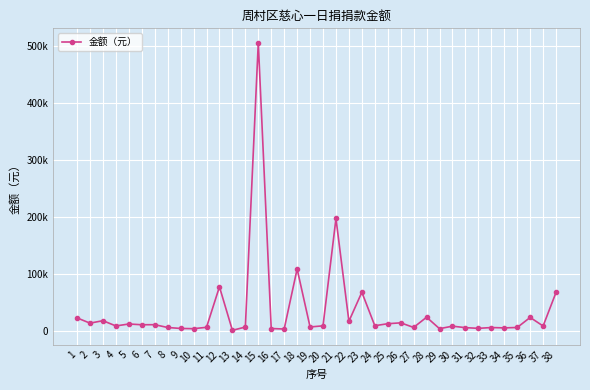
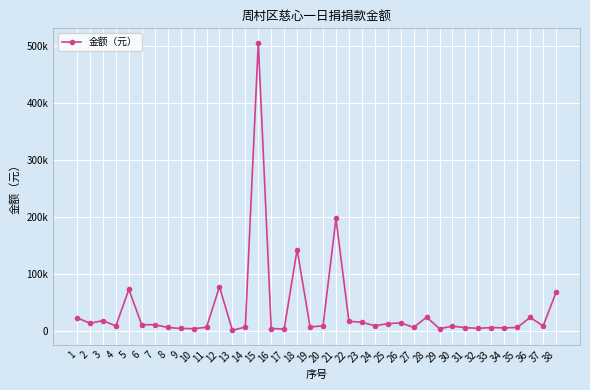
  {
    "1": 20000,
    "2": 10000,
    "3": 20000,
    "4": 10000,
-   "5": 10000,
+   "5": 70000,
    "6": 10000,
    "7": 10000,
    "8": 10000,
    "9": 0,
    "10": 0,
    "11": 10000,
    "12": 80000,
    "13": 0,
    "14": 10000,
    "15": 510000,
    "16": 0,
    "17": 0,
-   "18": 110000,
+   "18": 140000,
    "19": 10000,
    "20": 10000,
    "21": 200000,
    "22": 20000,
-   "23": 70000,
+   "23": 20000,
    "24": 10000,
    "25": 10000,
    "26": 10000,
    "27": 10000,
    "28": 20000,
    "29": 0,
    "30": 10000,
    "31": 10000,
    "32": 0,
    "33": 10000,
    "34": 10000,
    "35": 10000,
    "36": 20000,
    "37": 10000,
    "38": 70000
  }
